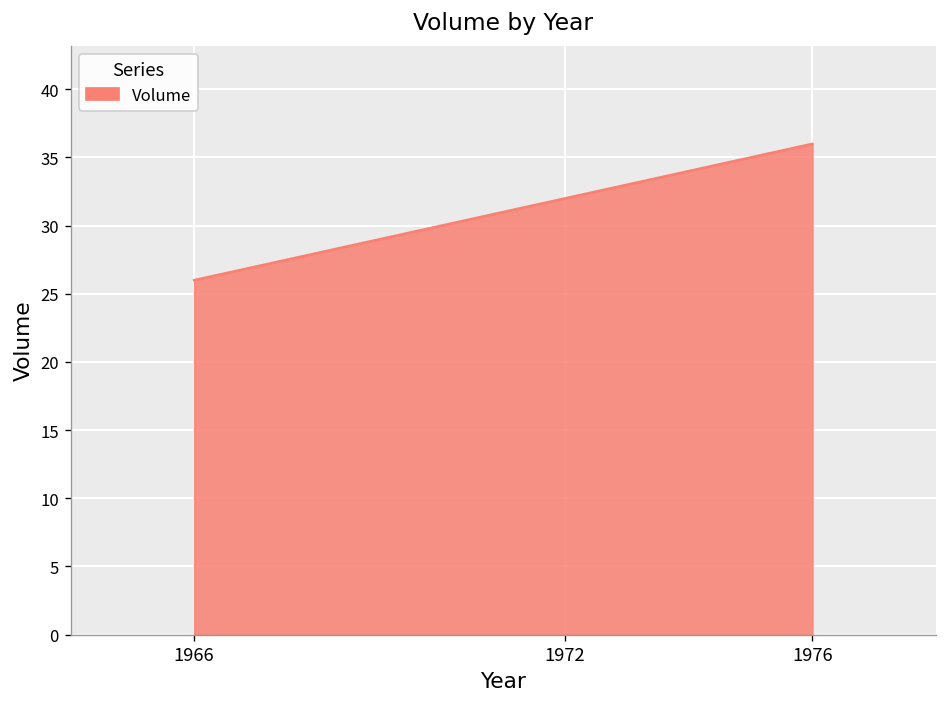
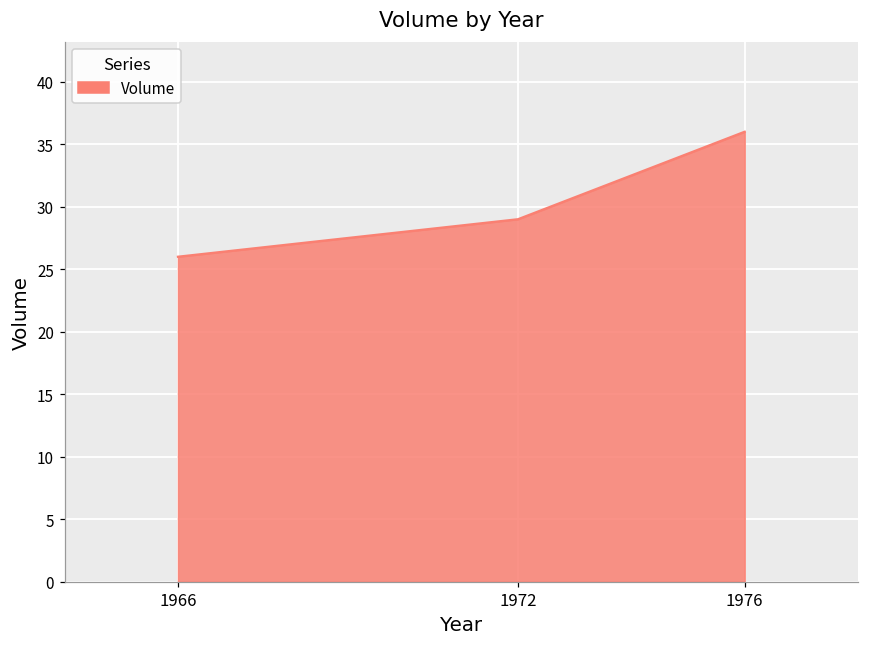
  {
    "1966": 26,
-   "1972": 32,
+   "1972": 29,
    "1976": 36
  }
